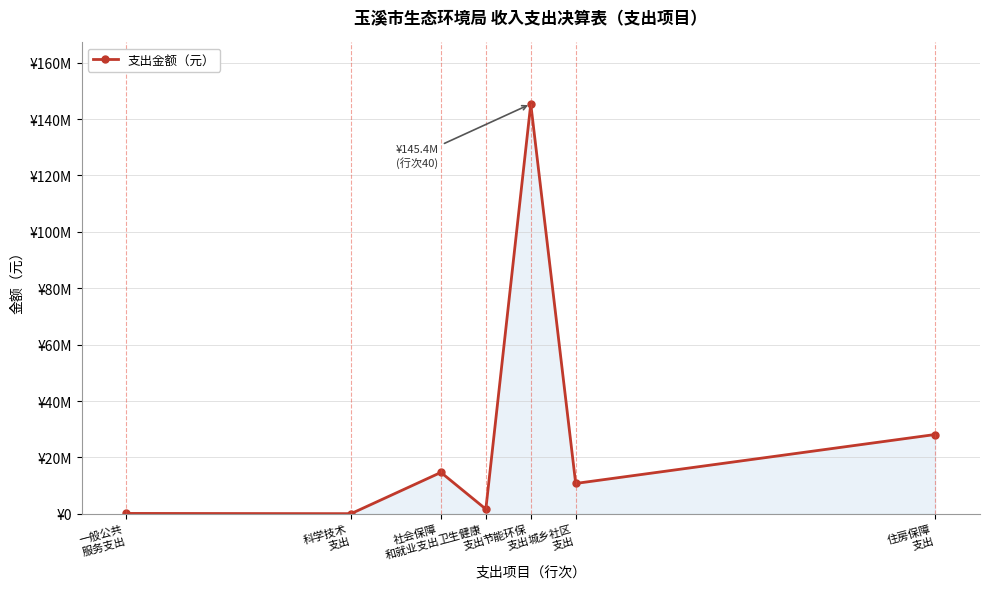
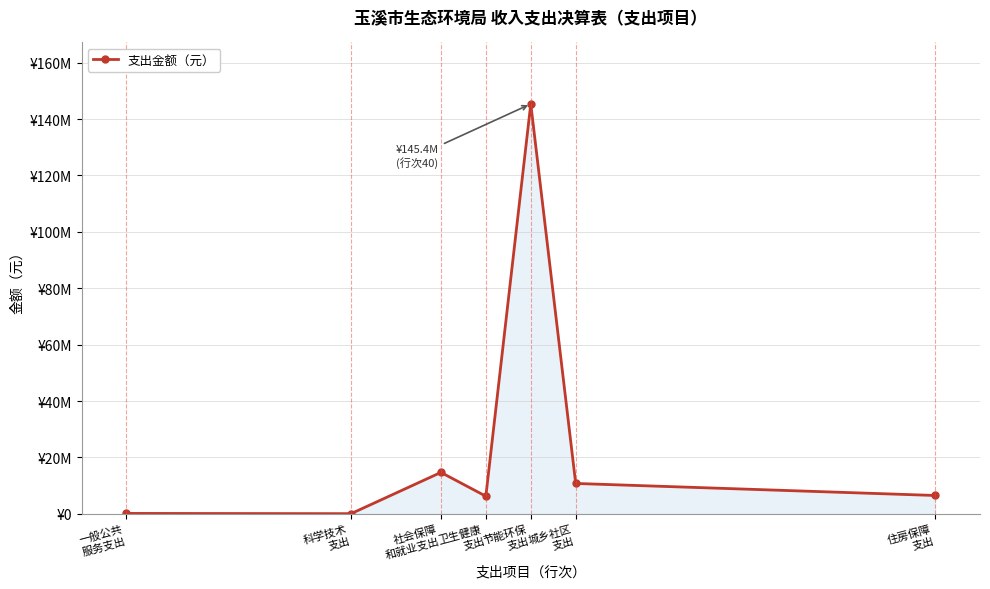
  {
    "一般公共 服务支出": "¥0",
    "科学技术 支出": "¥0",
    "社会保障 和就业支出": "¥15000000",
-   "卫生健康 支出": "¥2000000",
+   "卫生健康 支出": "¥6000000",
    "城乡社区 支出": "¥11000000",
-   "住房保障 支出": "¥28000000"
+   "住房保障 支出": "¥7000000"
  }
